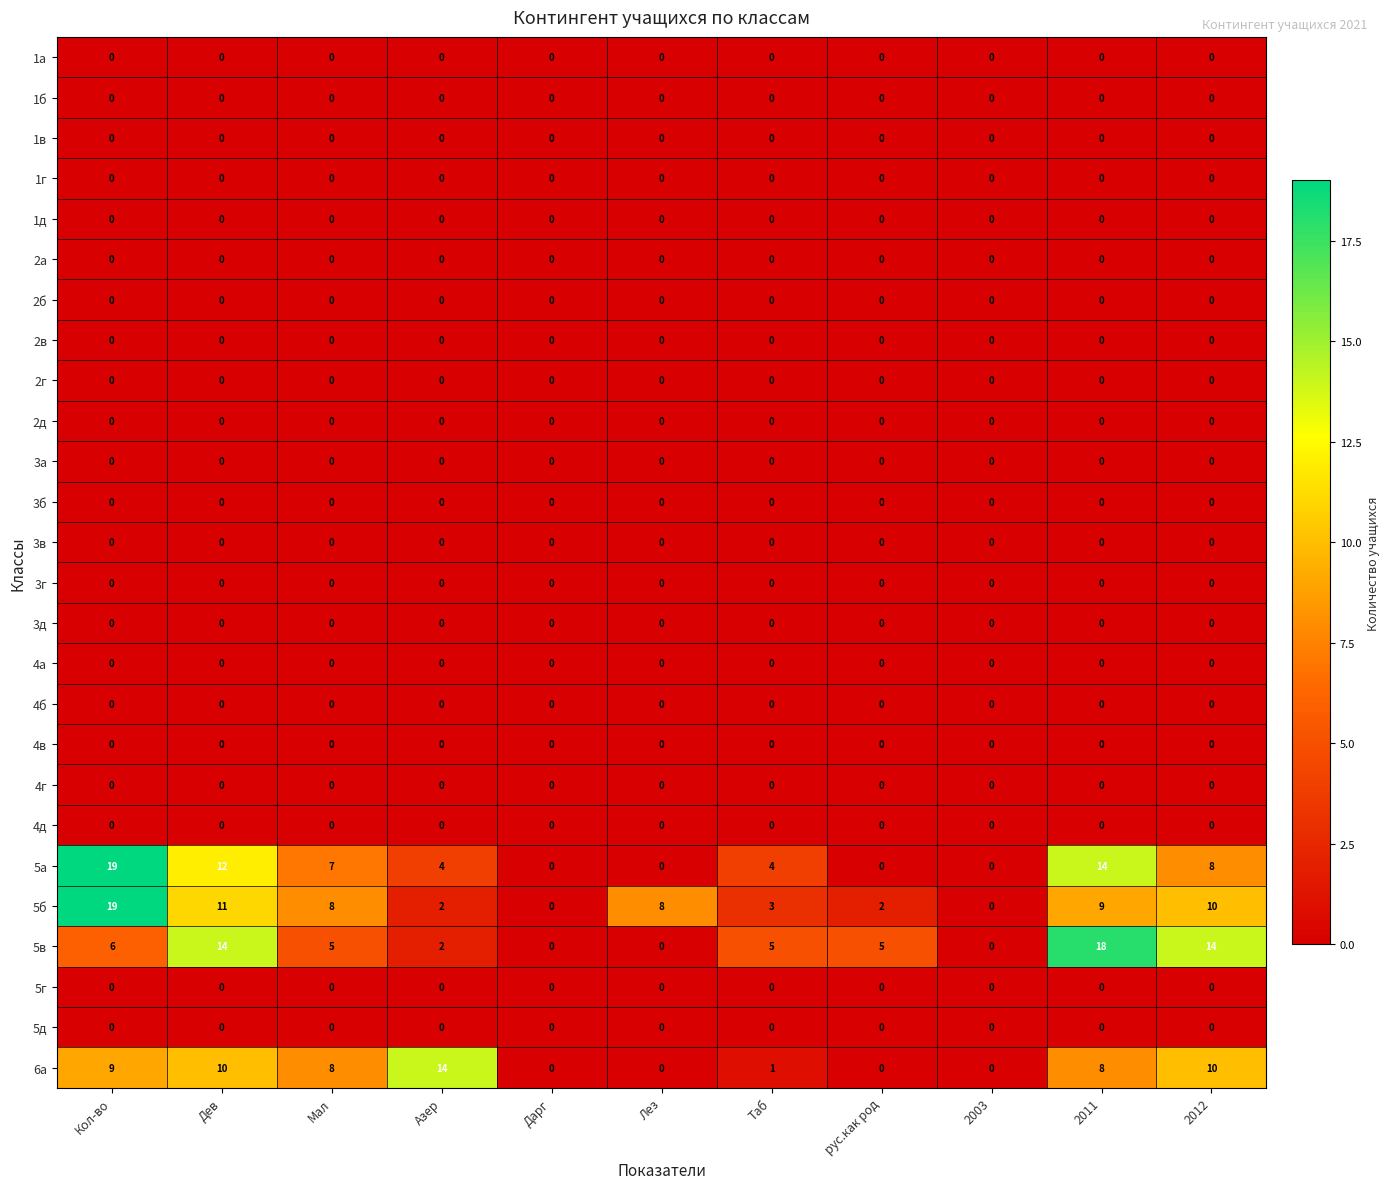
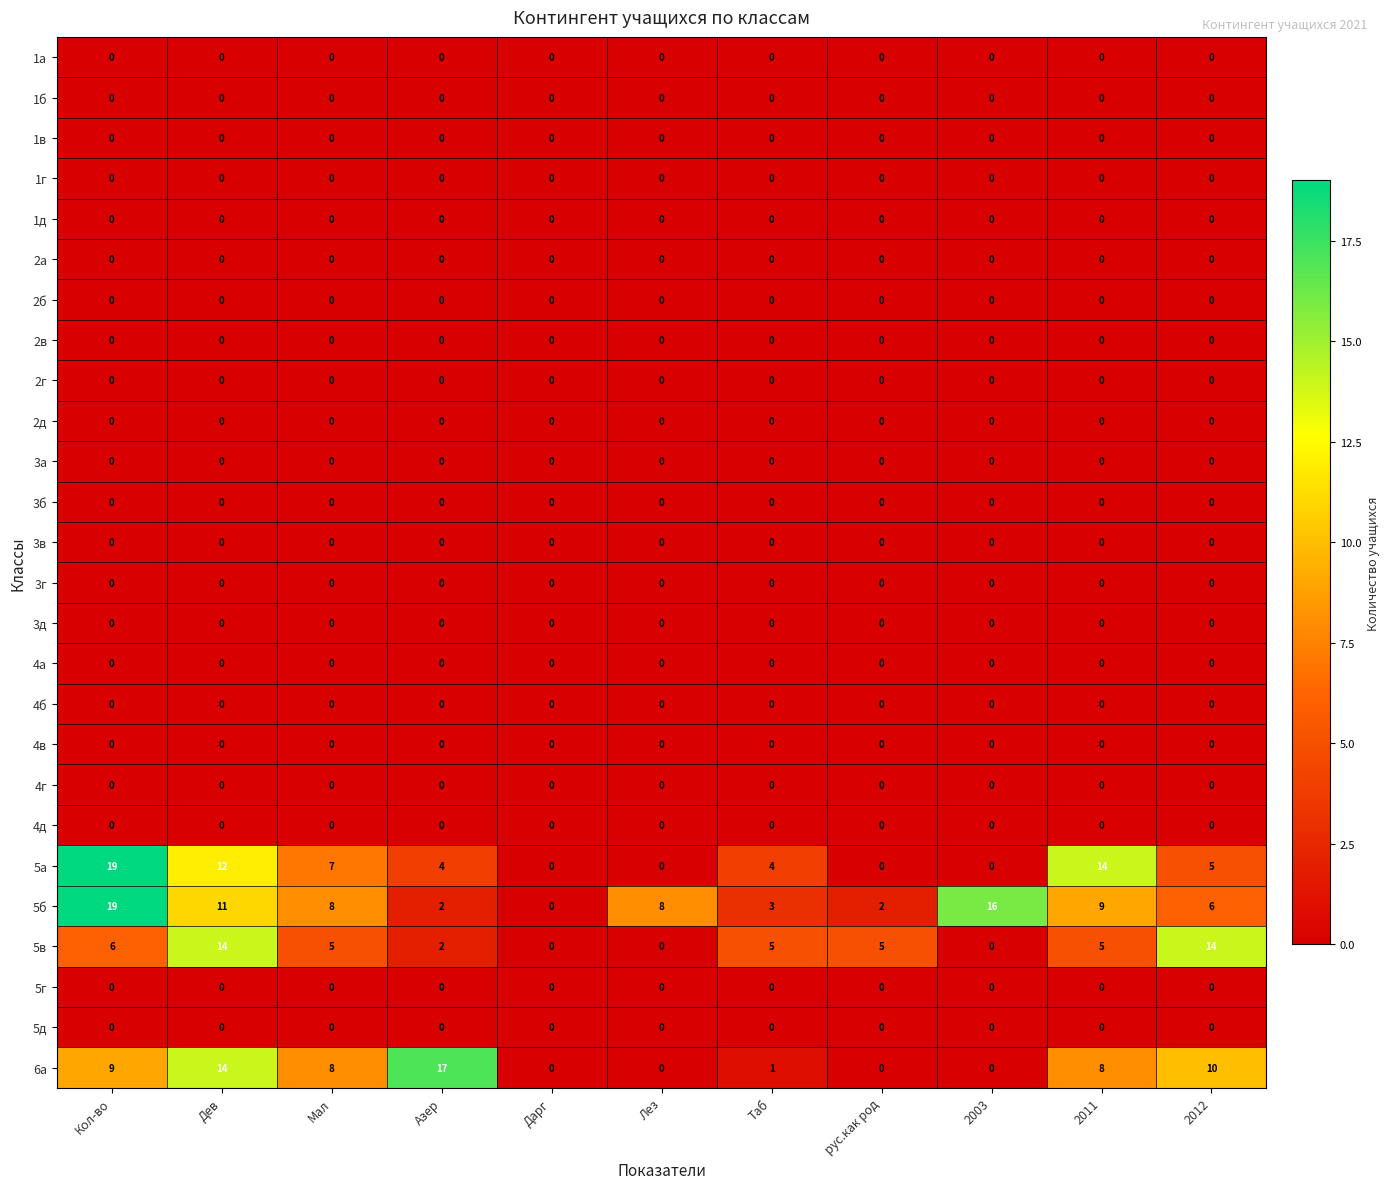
  {
    "5а": {
      "Кол-во": 19,
      "Дев": 12,
      "Мал": 7,
      "Азер": 4,
      "Дарг": 0,
      "Лез": 0,
      "Таб": 4,
      "рус.как род": 0,
      "2003": 0,
      "2011": 14,
-     "2012": 8
+     "2012": 5
    },
    "5б": {
      "Кол-во": 19,
      "Дев": 11,
      "Мал": 8,
      "Азер": 2,
      "Дарг": 0,
      "Лез": 8,
      "Таб": 3,
      "рус.как род": 2,
-     "2003": 0,
+     "2003": 16,
      "2011": 9,
-     "2012": 10
+     "2012": 6
    },
    "5в": {
      "Кол-во": 6,
      "Дев": 14,
      "Мал": 5,
      "Азер": 2,
      "Дарг": 0,
      "Лез": 0,
      "Таб": 5,
      "рус.как род": 5,
      "2003": 0,
-     "2011": 18,
+     "2011": 5,
      "2012": 14
    },
    "6а": {
      "Кол-во": 9,
-     "Дев": 10,
+     "Дев": 14,
      "Мал": 8,
-     "Азер": 14,
+     "Азер": 17,
      "Дарг": 0,
      "Лез": 0,
      "Таб": 1,
      "рус.как род": 0,
      "2003": 0,
      "2011": 8,
      "2012": 10
    }
  }
